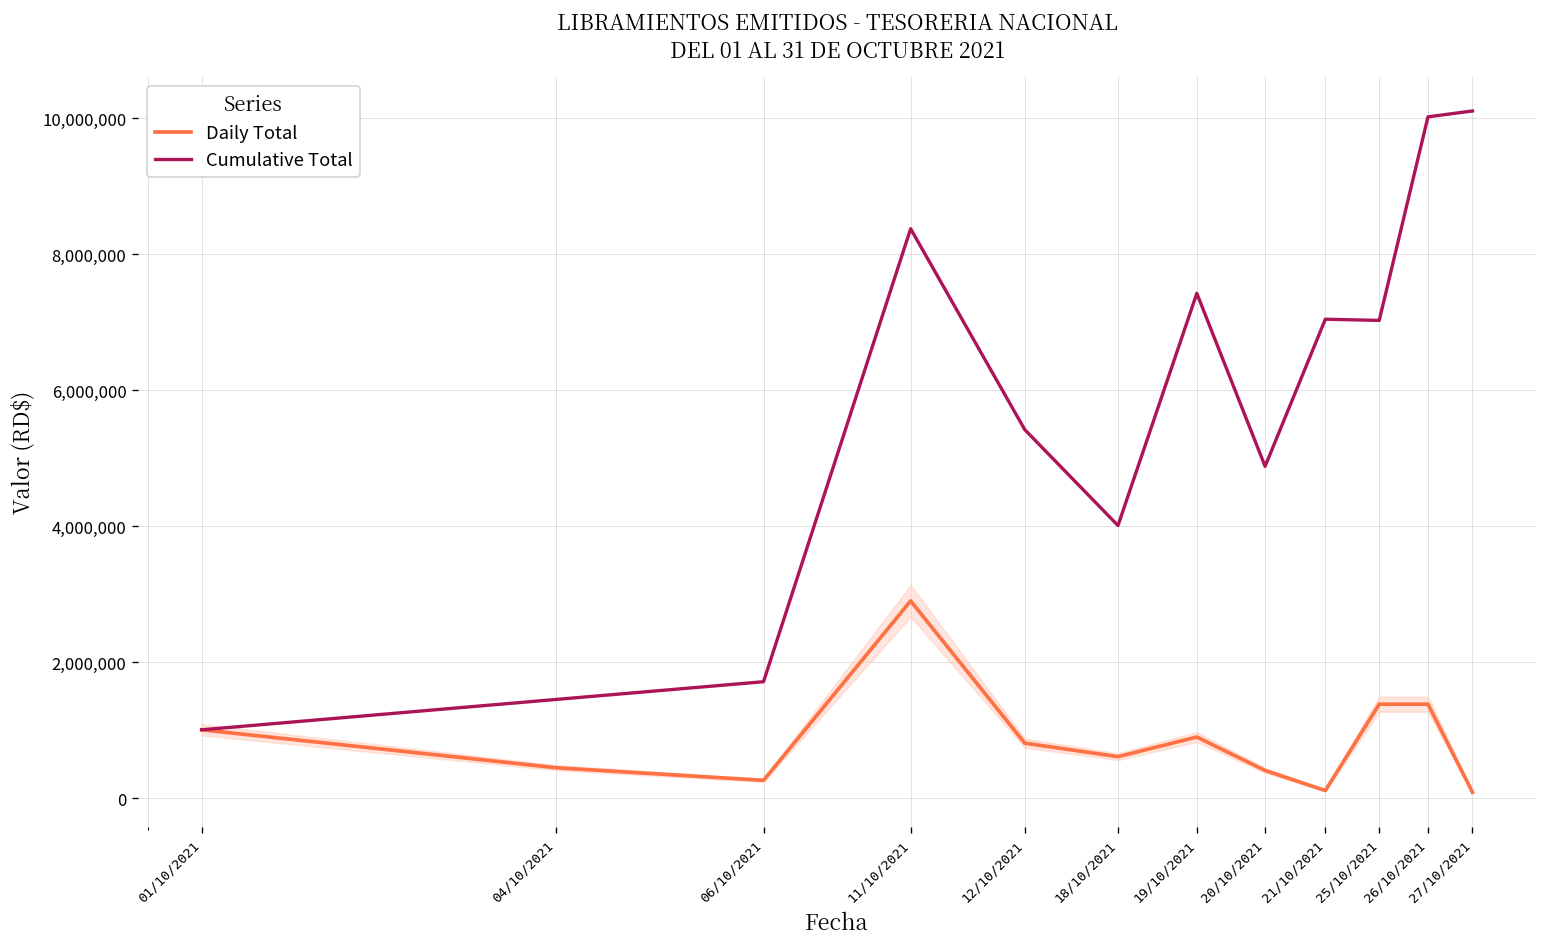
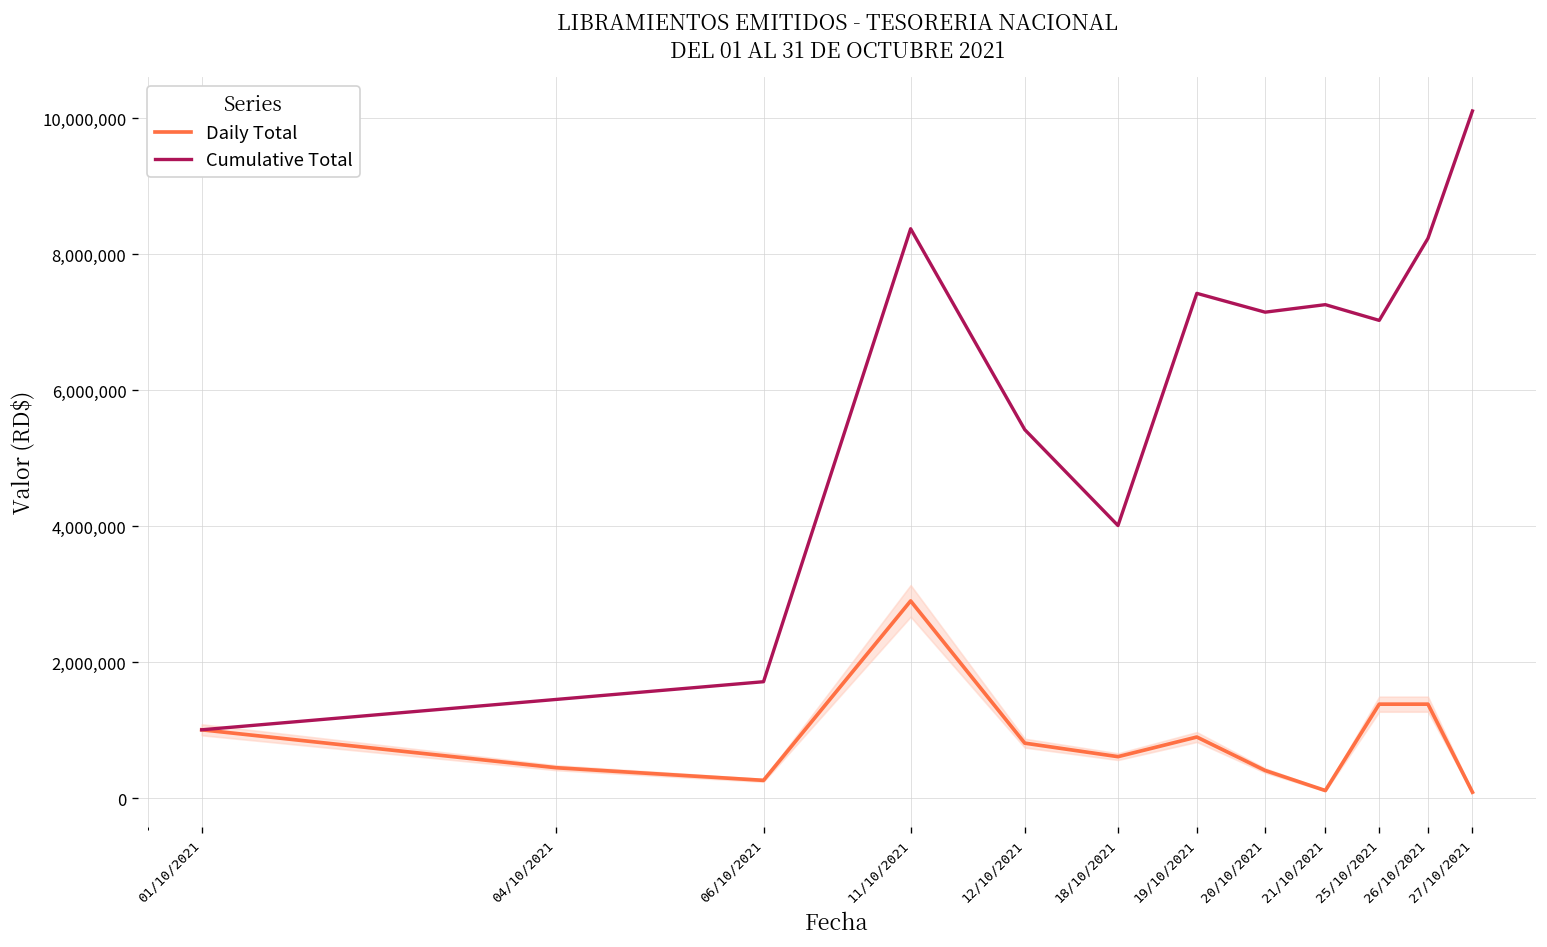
  {
    "Daily Total": {
      "11/10/2021": "2,900,000",
      "12/10/2021": "800,000",
      "18/10/2021": "600,000",
      "19/10/2021": "900,000",
      "25/10/2021": "1,400,000",
      "26/10/2021": "1,400,000"
    },
    "Cumulative Total": {
      "04/10/2021": "1,500,000",
      "06/10/2021": "1,700,000",
      "11/10/2021": "8,400,000",
      "12/10/2021": "5,400,000",
      "18/10/2021": "4,000,000",
      "19/10/2021": "7,400,000",
-     "20/10/2021": "4,900,000",
-     "21/10/2021": "7,000,000",
+     "20/10/2021": "7,100,000",
+     "21/10/2021": "7,300,000",
      "25/10/2021": "7,000,000",
-     "26/10/2021": "10,000,000",
+     "26/10/2021": "8,200,000",
      "27/10/2021": "10,100,000"
    }
  }
